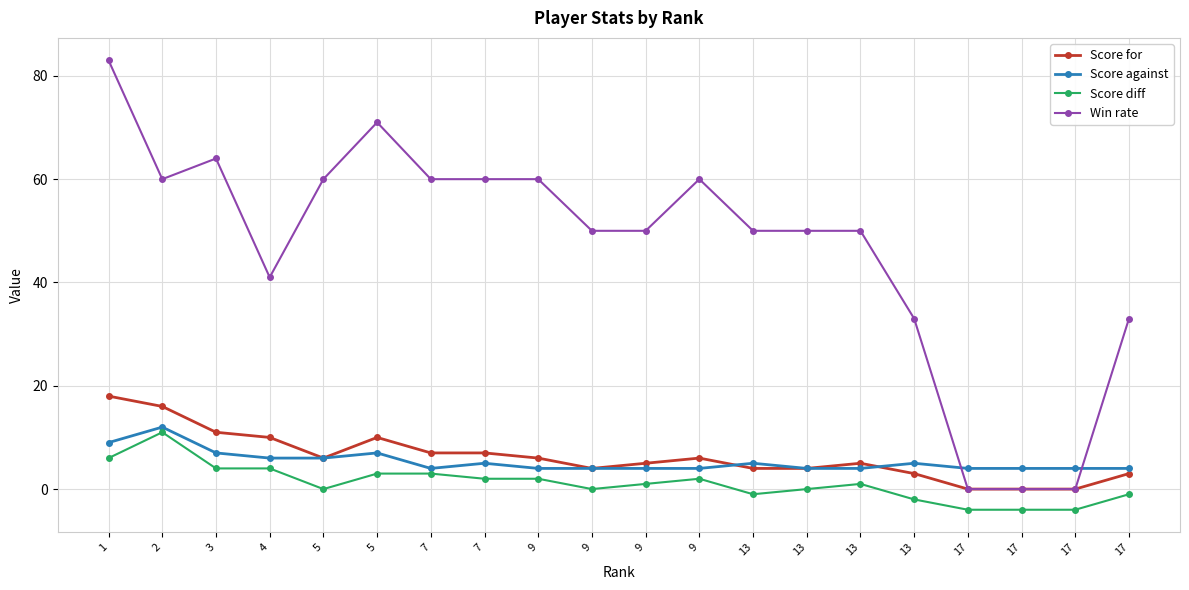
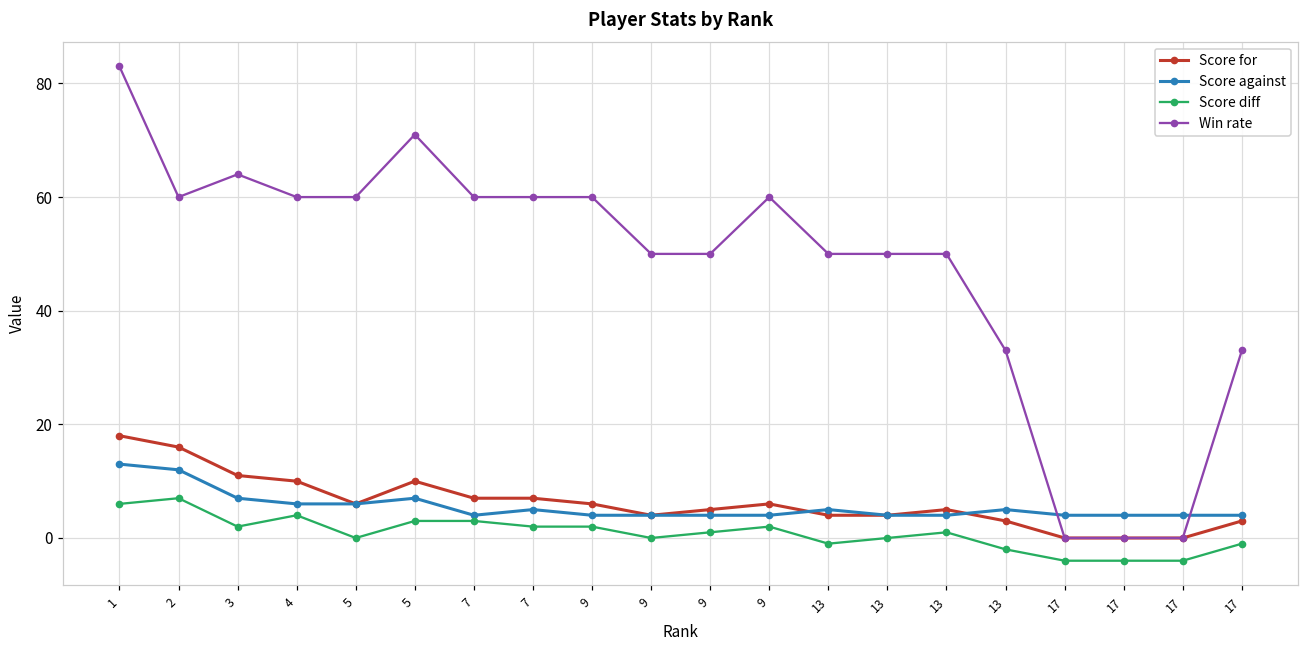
  {
    "Score for": {
      "1": 18,
      "2": 16,
      "3": 11,
      "4": 10
    },
    "Score against": {
-     "1": 9,
+     "1": 13,
      "2": 12,
      "3": 7,
      "4": 6
    },
    "Score diff": {
      "1": 6,
-     "2": 11,
-     "3": 4,
+     "2": 7,
+     "3": 2,
      "4": 4
    },
    "Win rate": {
      "1": 83,
      "2": 60,
      "3": 64,
-     "4": 41
+     "4": 60
    }
  }
